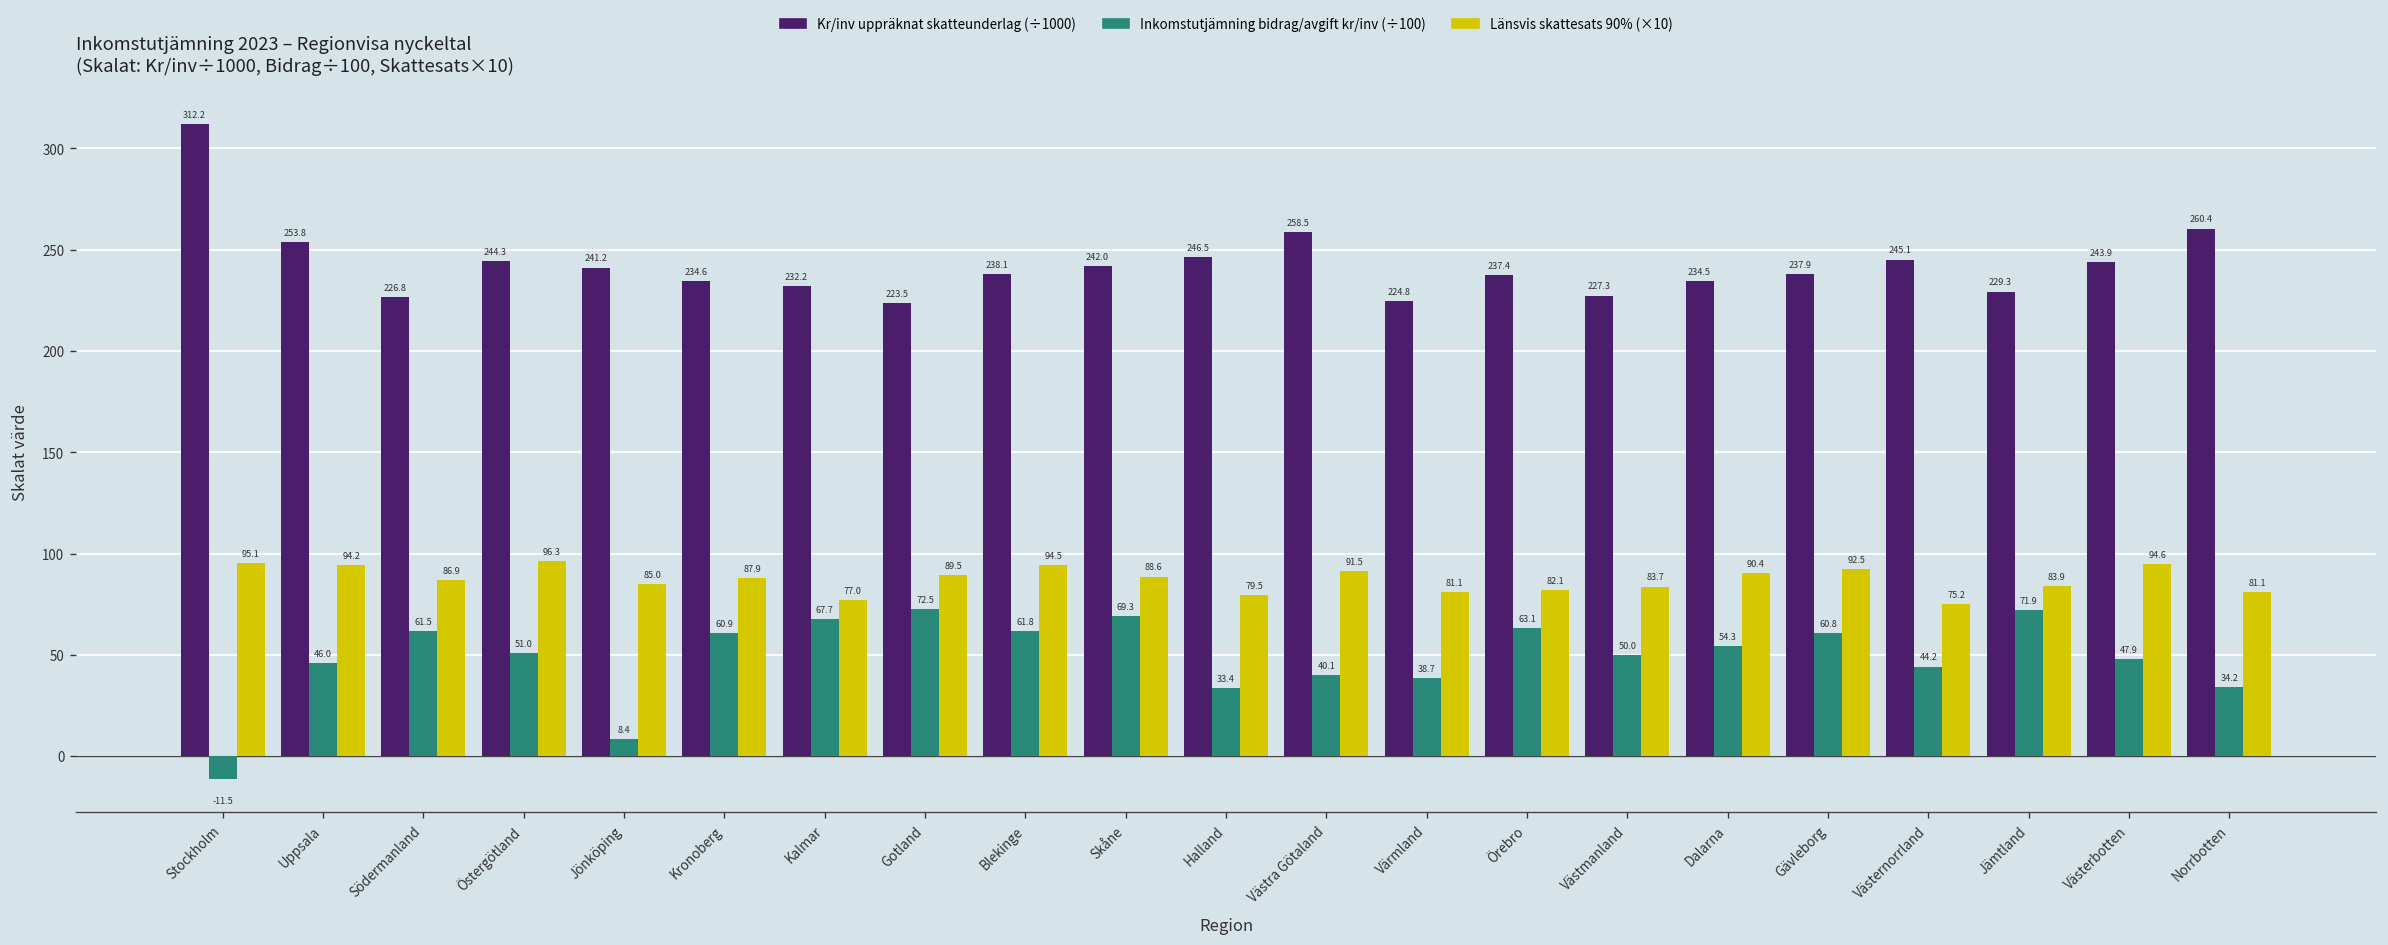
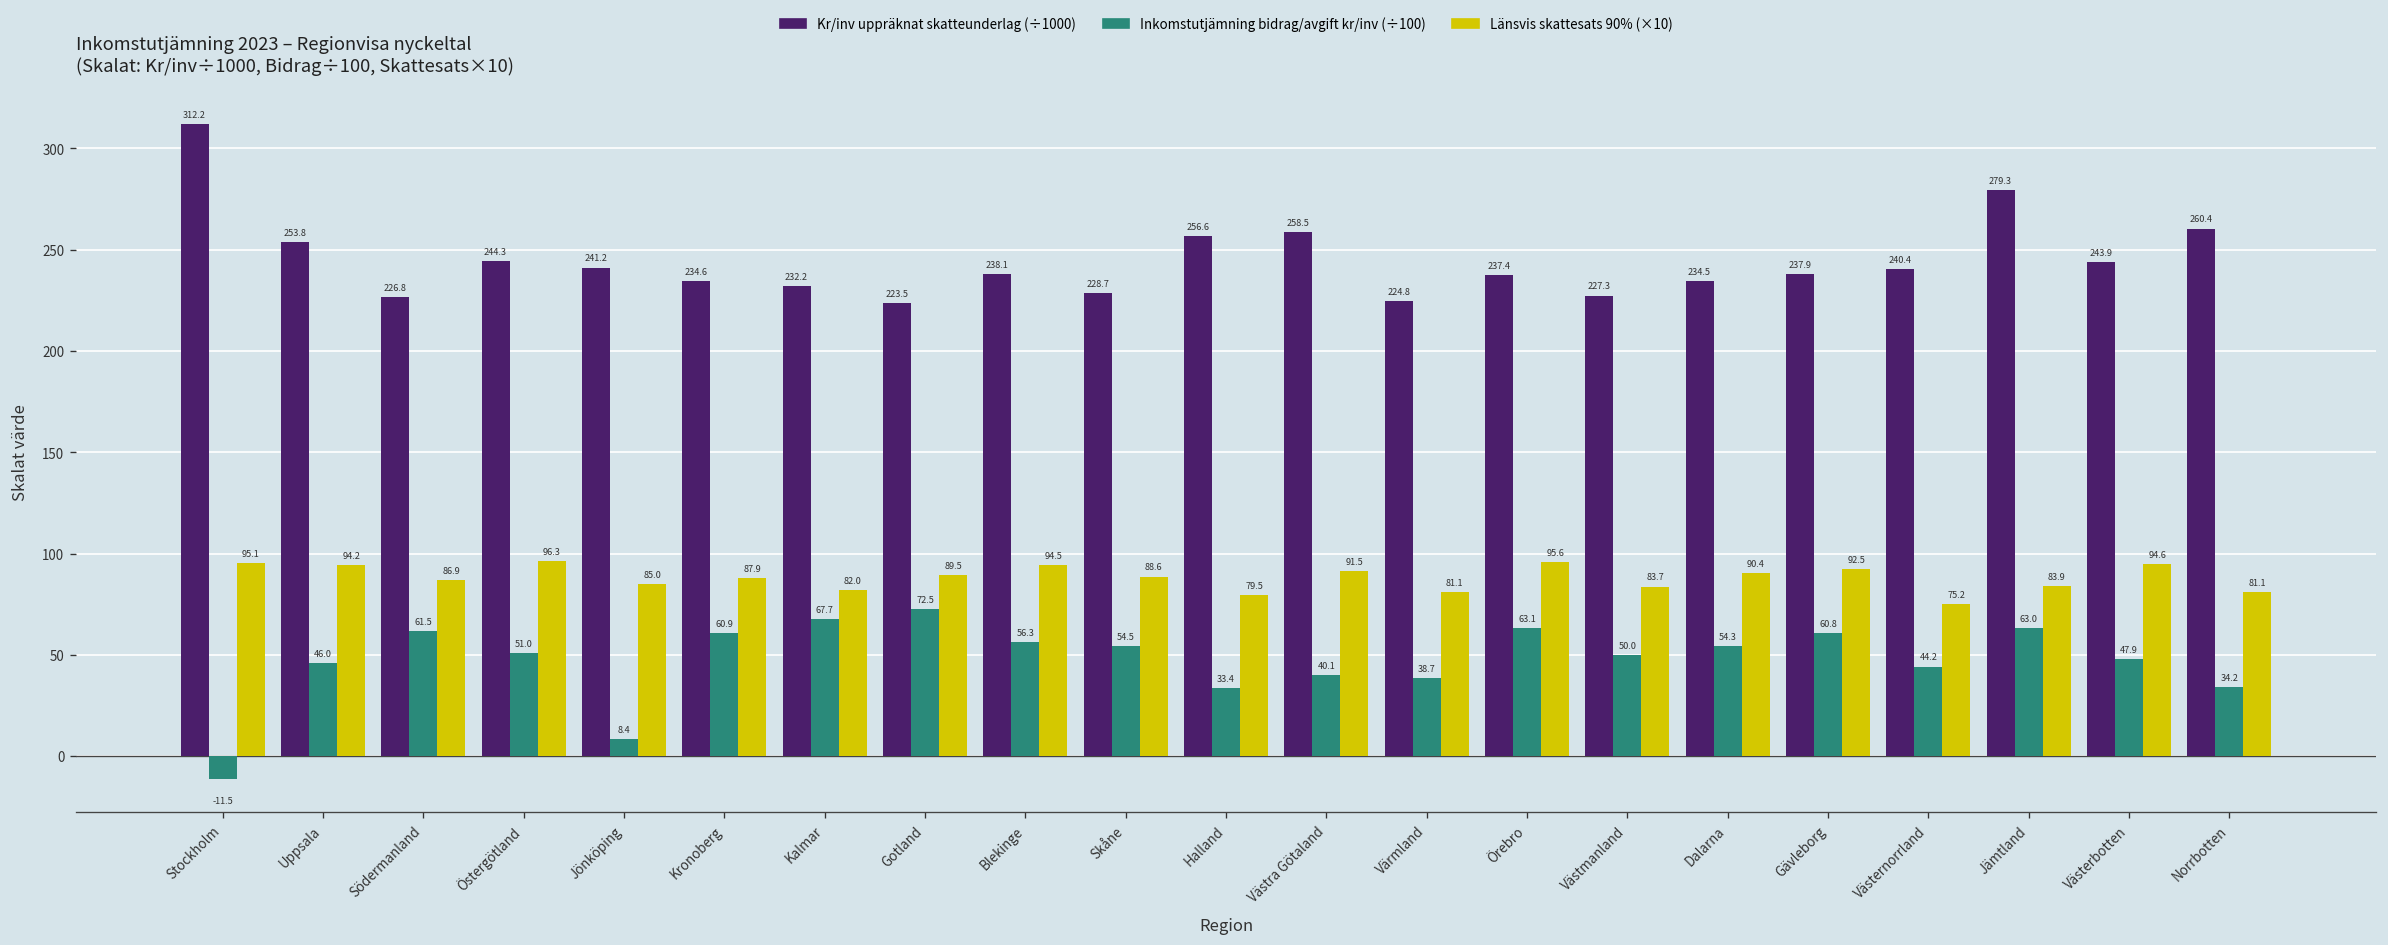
  {
    "Kr/inv uppräknat skatteunderlag (÷1000)": {
      "Stockholm": 312.2,
      "Uppsala": 253.8,
      "Södermanland": 226.8,
      "Östergötland": 244.3,
      "Jönköping": 241.2,
      "Kronoberg": 234.6,
      "Kalmar": 232.2,
      "Gotland": 223.5,
      "Blekinge": 238.1,
-     "Skåne": 242.0,
-     "Halland": 246.5,
+     "Skåne": 228.7,
+     "Halland": 256.6,
      "Västra Götaland": 258.5,
      "Värmland": 224.8,
      "Örebro": 237.4,
      "Västmanland": 227.3,
      "Dalarna": 234.5,
      "Gävleborg": 237.9,
-     "Västernorrland": 245.1,
-     "Jämtland": 229.3,
+     "Västernorrland": 240.4,
+     "Jämtland": 279.3,
      "Västerbotten": 243.9,
      "Norrbotten": 260.4
    },
    "Inkomstutjämning bidrag/avgift kr/inv (÷100)": {
      "Stockholm": -11.5,
      "Uppsala": 46.0,
      "Södermanland": 61.5,
      "Östergötland": 51.0,
      "Jönköping": 8.4,
      "Kronoberg": 60.9,
      "Kalmar": 67.7,
      "Gotland": 72.5,
-     "Blekinge": 61.8,
-     "Skåne": 69.3,
+     "Blekinge": 56.3,
+     "Skåne": 54.5,
      "Halland": 33.4,
      "Västra Götaland": 40.1,
      "Värmland": 38.7,
      "Örebro": 63.1,
      "Västmanland": 50.0,
      "Dalarna": 54.3,
      "Gävleborg": 60.8,
      "Västernorrland": 44.2,
-     "Jämtland": 71.9,
+     "Jämtland": 63.0,
      "Västerbotten": 47.9,
      "Norrbotten": 34.2
    },
    "Länsvis skattesats 90% (×10)": {
      "Stockholm": 95.1,
      "Uppsala": 94.2,
      "Södermanland": 86.9,
      "Östergötland": 96.3,
      "Jönköping": 85.0,
      "Kronoberg": 87.9,
-     "Kalmar": 77.0,
+     "Kalmar": 82.0,
      "Gotland": 89.5,
      "Blekinge": 94.5,
      "Skåne": 88.6,
      "Halland": 79.5,
      "Västra Götaland": 91.5,
      "Värmland": 81.1,
-     "Örebro": 82.1,
+     "Örebro": 95.6,
      "Västmanland": 83.7,
      "Dalarna": 90.4,
      "Gävleborg": 92.5,
      "Västernorrland": 75.2,
      "Jämtland": 83.9,
      "Västerbotten": 94.6,
      "Norrbotten": 81.1
    }
  }
